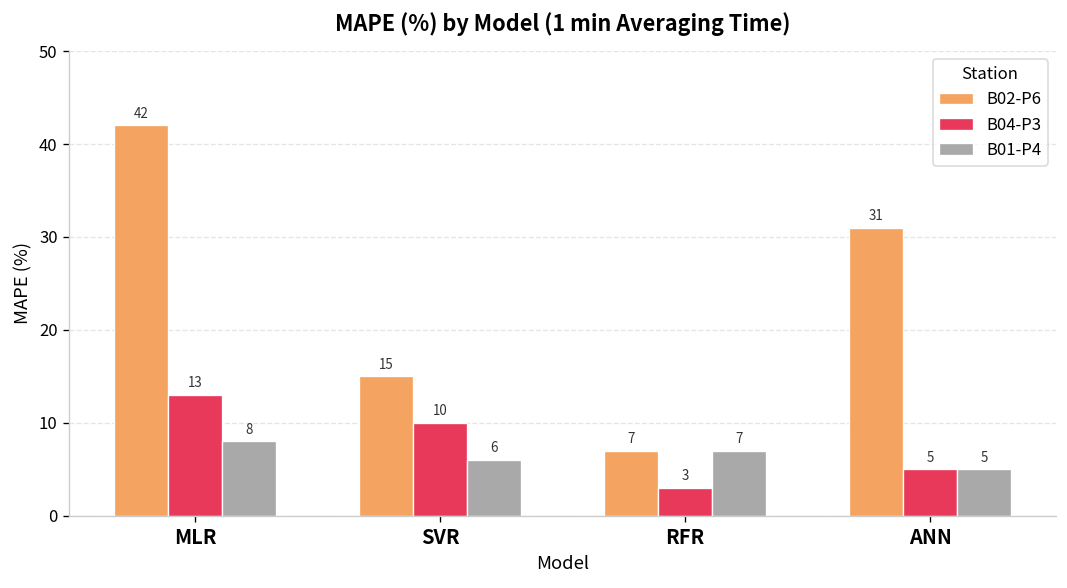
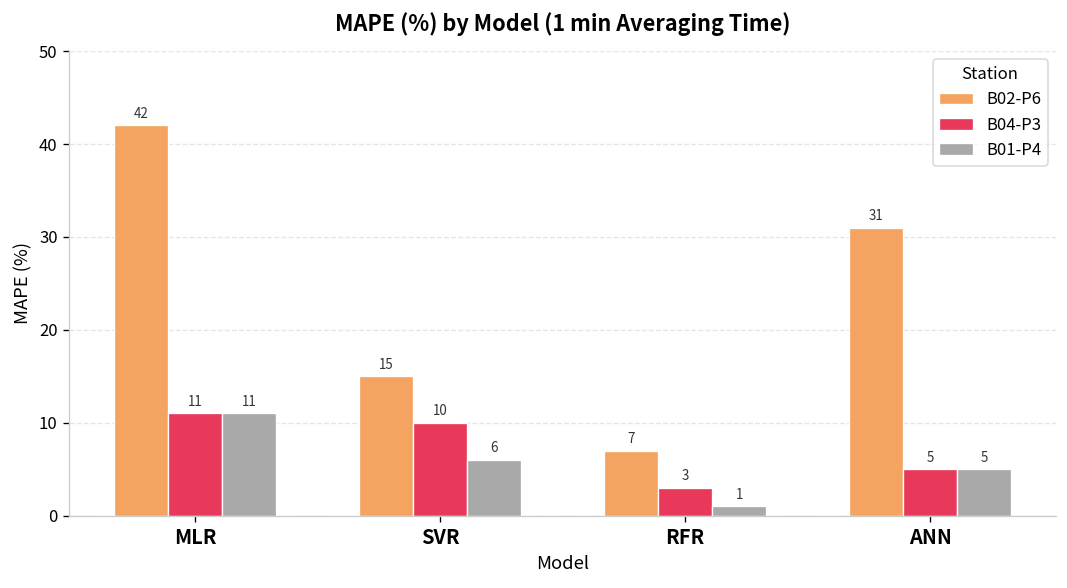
  {
    "B02-P6": {
      "MLR": 42,
      "SVR": 15,
      "RFR": 7,
      "ANN": 31
    },
    "B04-P3": {
-     "MLR": 13,
+     "MLR": 11,
      "SVR": 10,
      "RFR": 3,
      "ANN": 5
    },
    "B01-P4": {
-     "MLR": 8,
+     "MLR": 11,
      "SVR": 6,
-     "RFR": 7,
+     "RFR": 1,
      "ANN": 5
    }
  }
